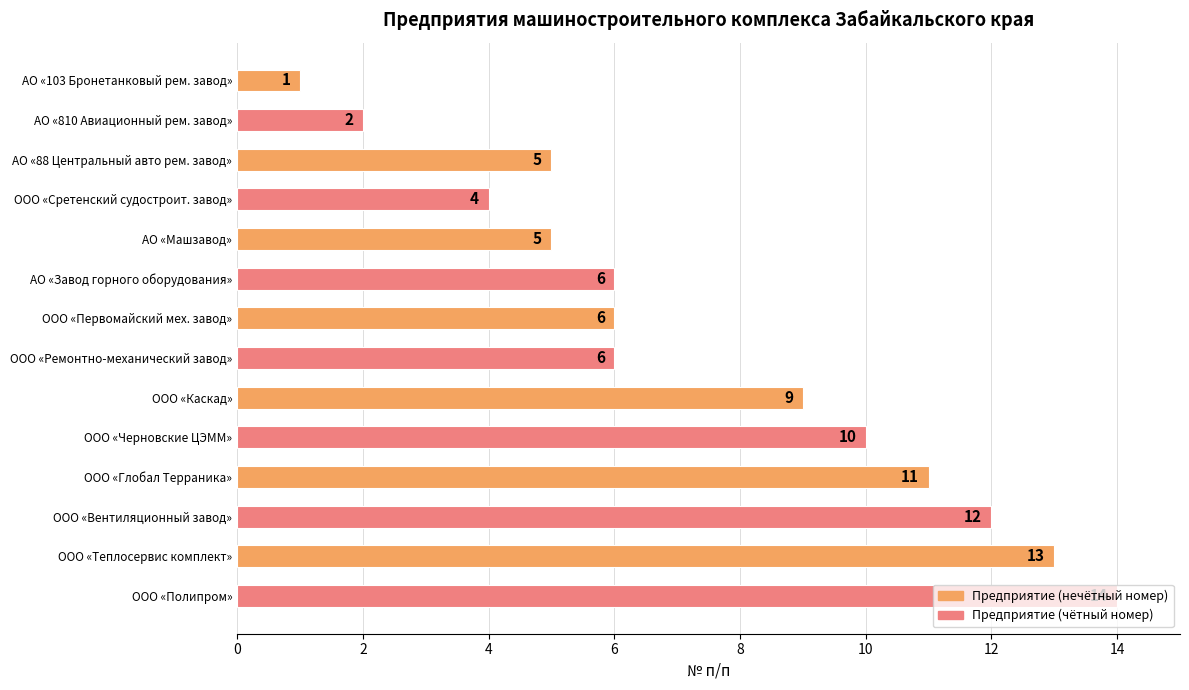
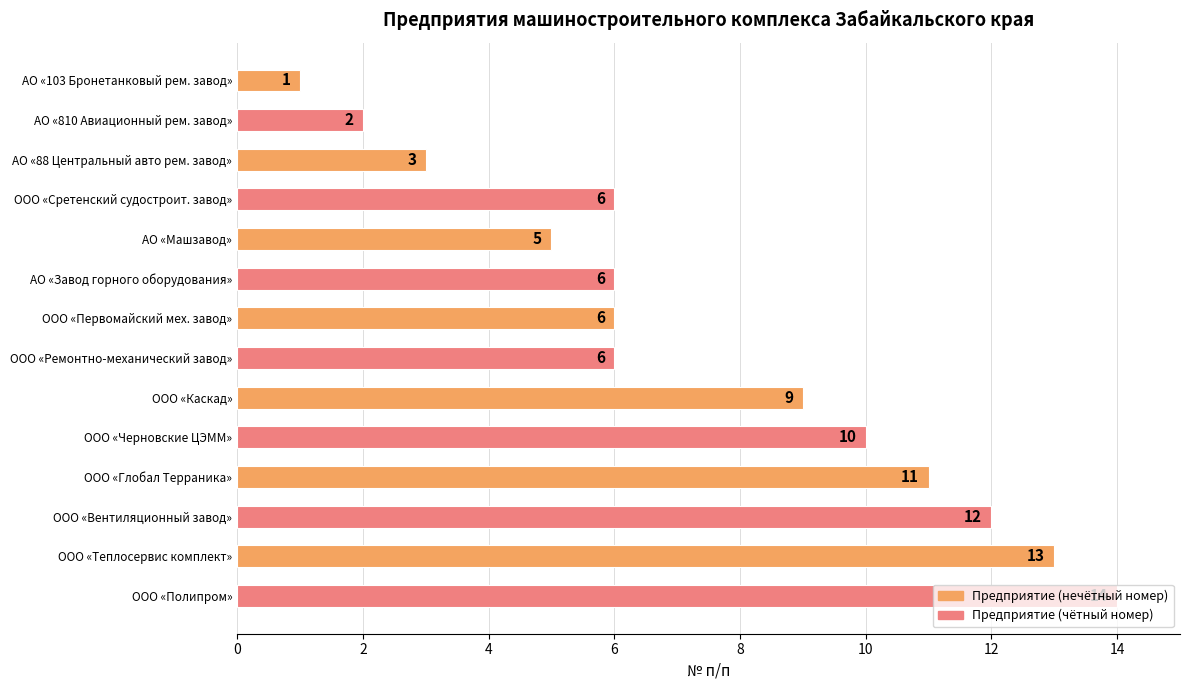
  {
    "АО «103 Бронетанковый рем. завод»": 1,
    "АО «810 Авиационный рем. завод»": 2,
-   "АО «88 Центральный авто рем. завод»": 5,
-   "ООО «Сретенский судостроит. завод»": 4,
+   "АО «88 Центральный авто рем. завод»": 3,
+   "ООО «Сретенский судостроит. завод»": 6,
    "АО «Машзавод»": 5,
    "АО «Завод горного оборудования»": 6,
    "ООО «Первомайский мех. завод»": 6,
    "ООО «Ремонтно-механический завод»": 6,
    "ООО «Каскад»": 9,
    "ООО «Черновские ЦЭММ»": 10,
    "ООО «Глобал Терраника»": 11,
    "ООО «Вентиляционный завод»": 12,
    "ООО «Теплосервис комплект»": 13
  }
